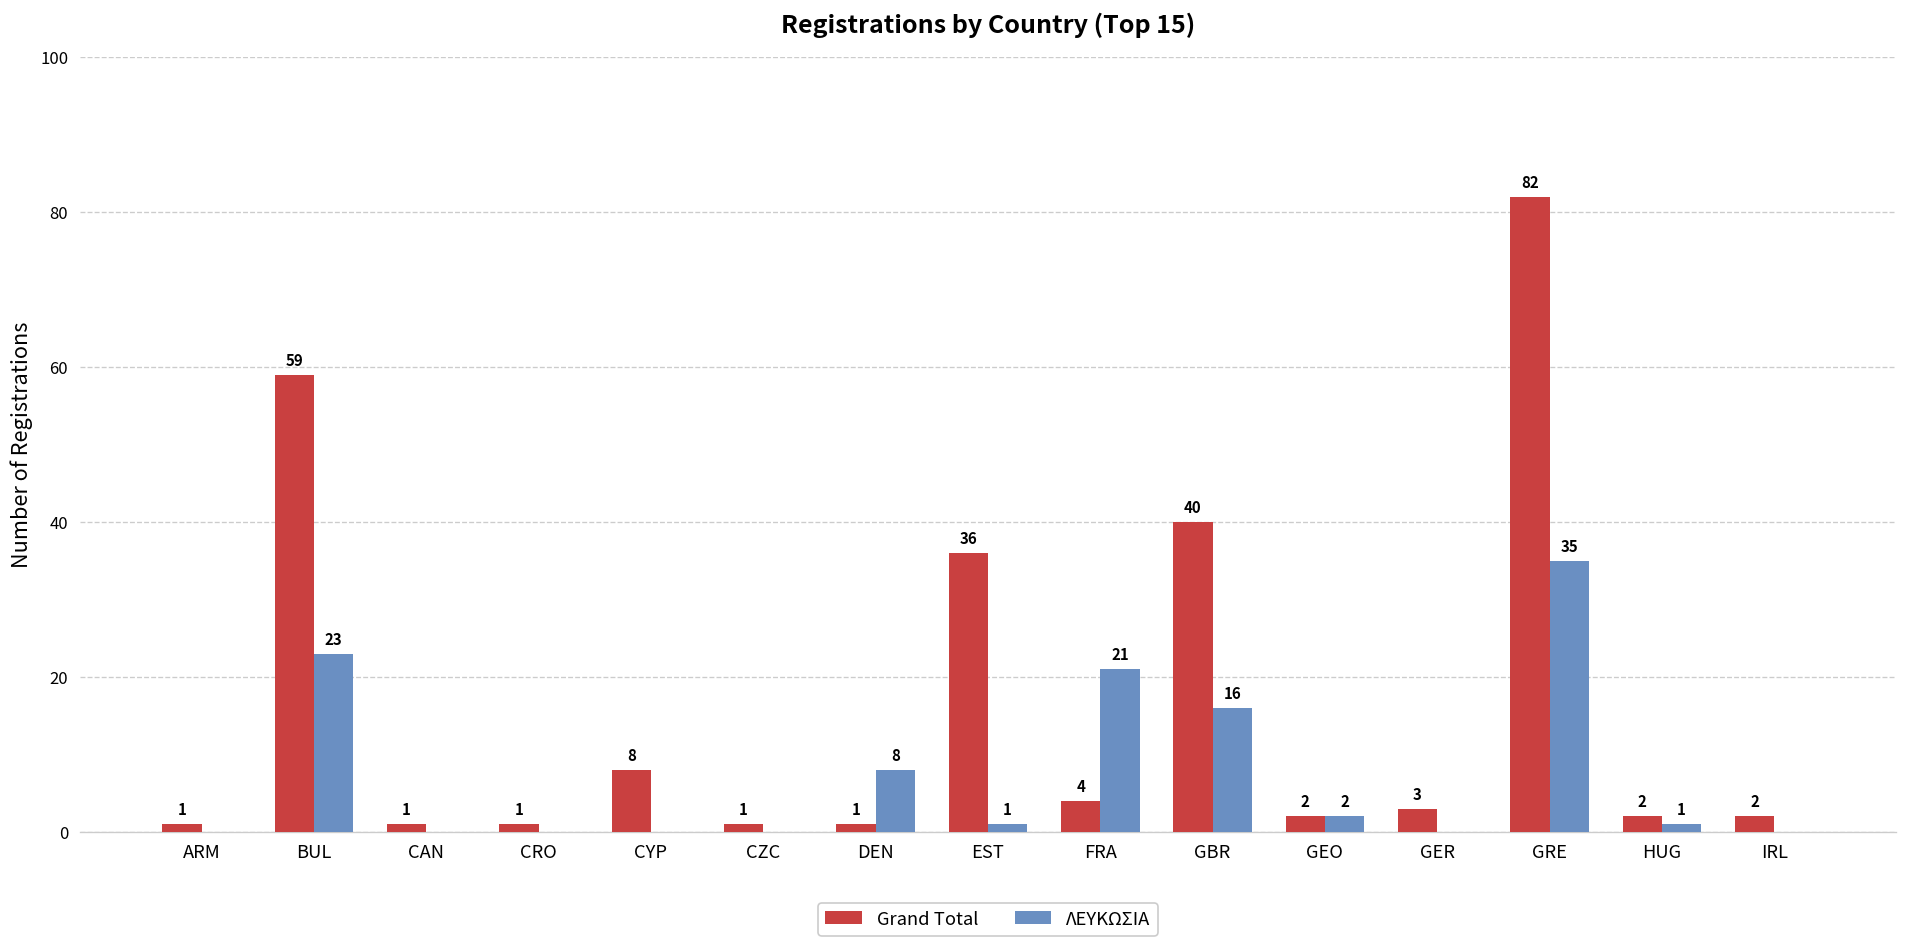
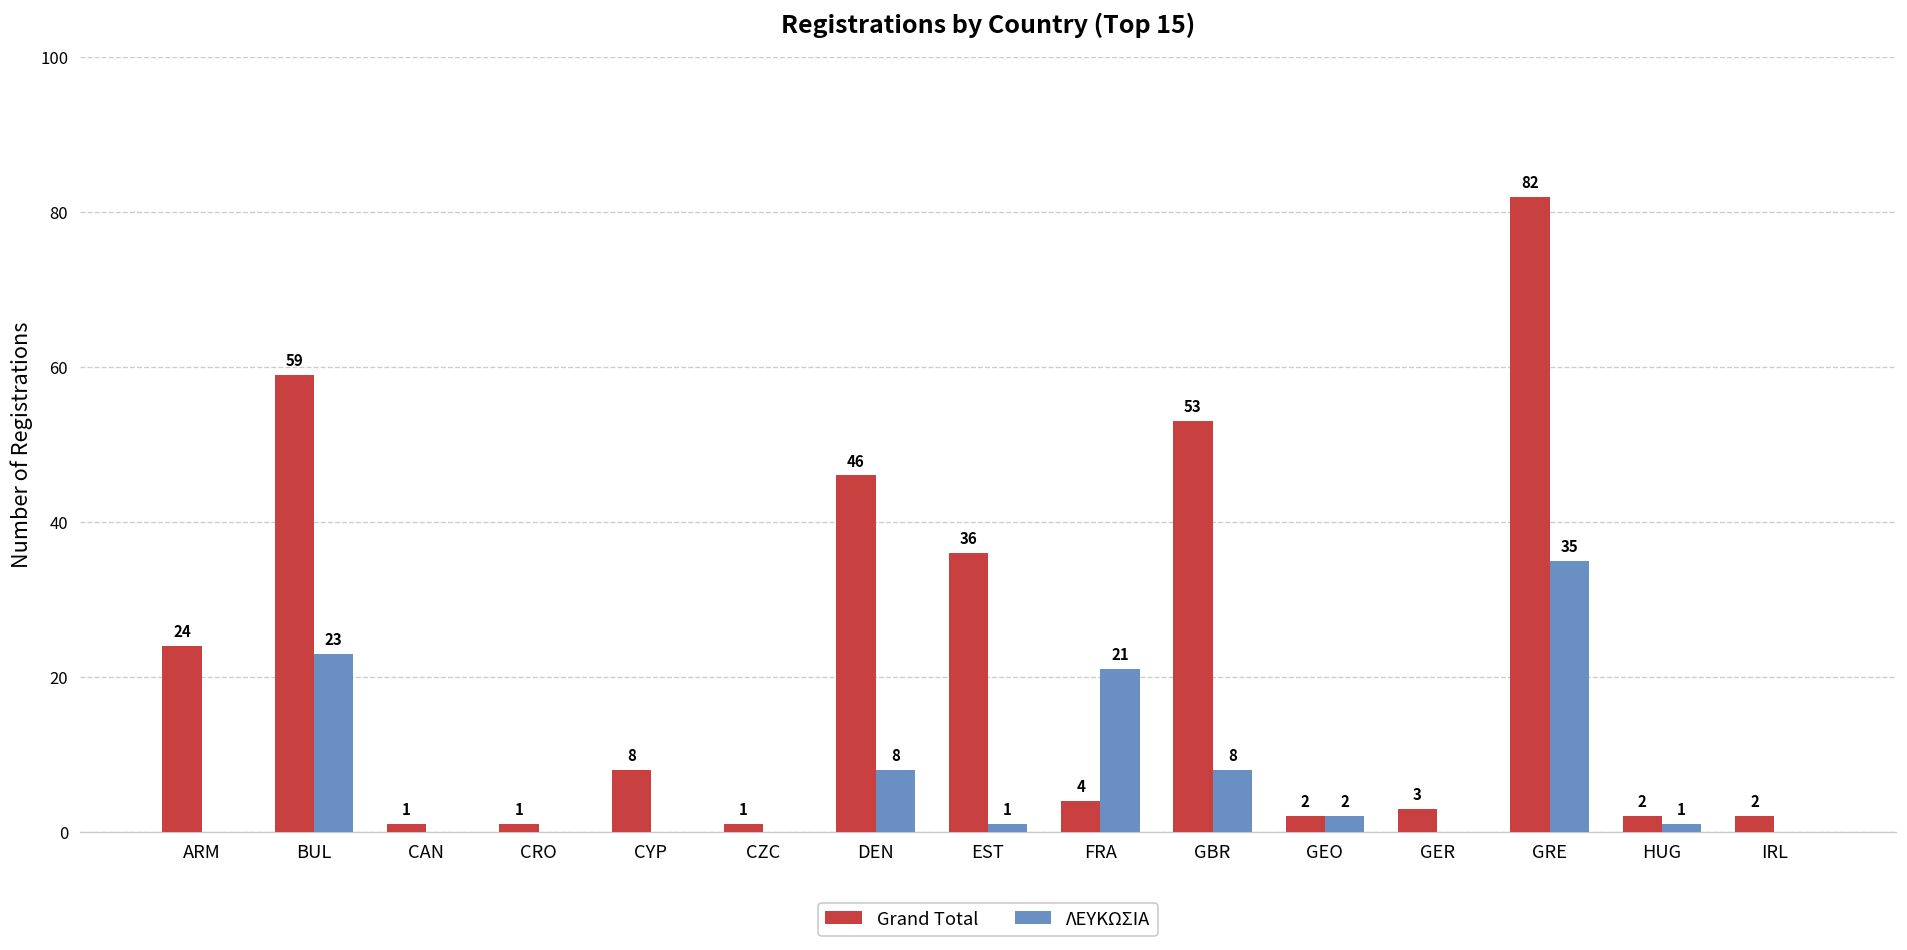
  {
    "Grand Total": {
-     "ARM": 1,
+     "ARM": 24,
      "BUL": 59,
      "CAN": 1,
      "CRO": 1,
      "CYP": 8,
      "CZC": 1,
-     "DEN": 1,
+     "DEN": 46,
      "EST": 36,
      "FRA": 4,
-     "GBR": 40,
+     "GBR": 53,
      "GEO": 2,
      "GER": 3,
      "GRE": 82,
      "HUG": 2,
      "IRL": 2
    },
    "ΛΕΥΚΩΣΙΑ": {
      "BUL": 23,
      "DEN": 8,
      "EST": 1,
      "FRA": 21,
-     "GBR": 16,
+     "GBR": 8,
      "GEO": 2,
      "GRE": 35,
      "HUG": 1
    }
  }
